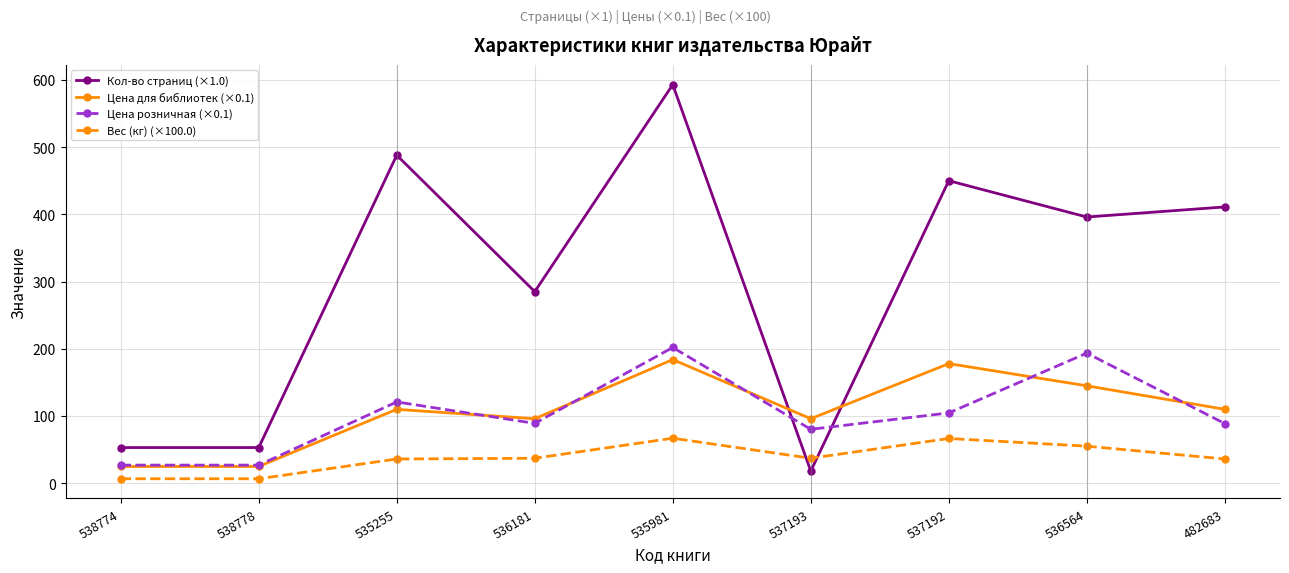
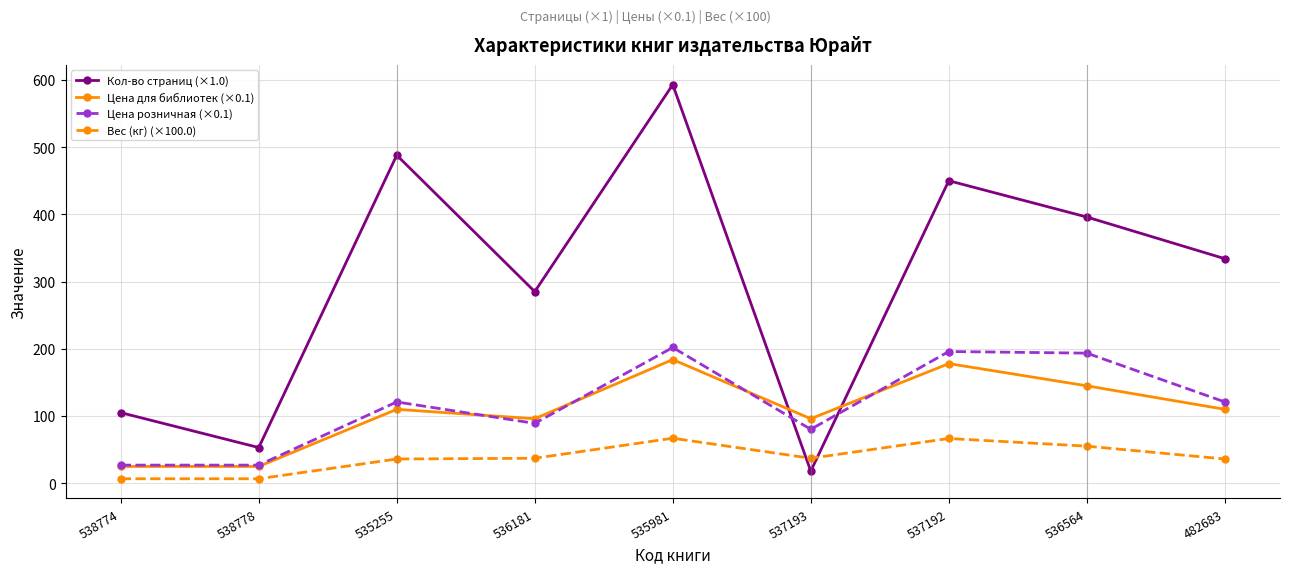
  {
    "Кол-во страниц (×1.0)": {
-     "538774": 50,
+     "538774": 110,
      "538778": 50,
      "535255": 490,
      "536181": 290,
      "535981": 590,
      "537193": 20,
      "537192": 450,
      "536564": 400,
-     "482683": 410
+     "482683": 330
    },
    "Цена розничная (×0.1)": {
      "535255": 120,
      "536181": 90,
      "535981": 200,
      "537193": 80,
-     "537192": 100,
+     "537192": 200,
      "536564": 190,
-     "482683": 90
+     "482683": 120
    }
  }
